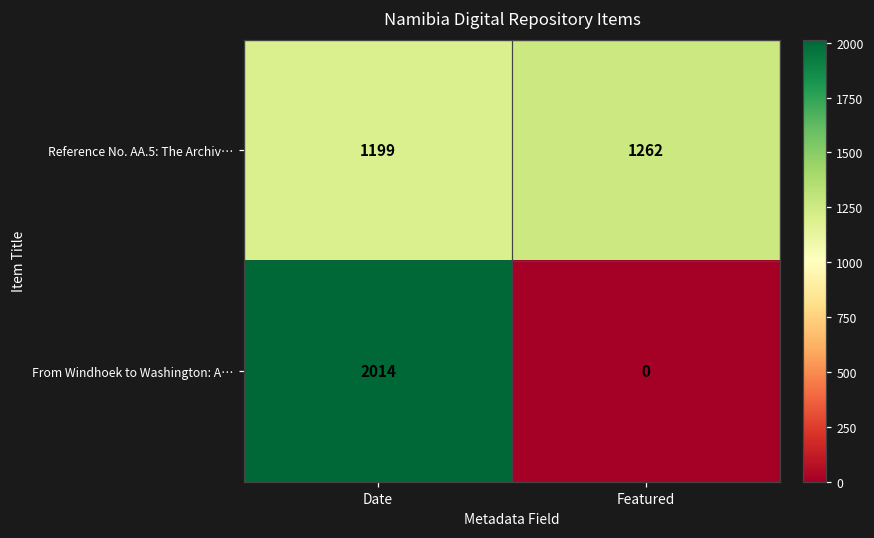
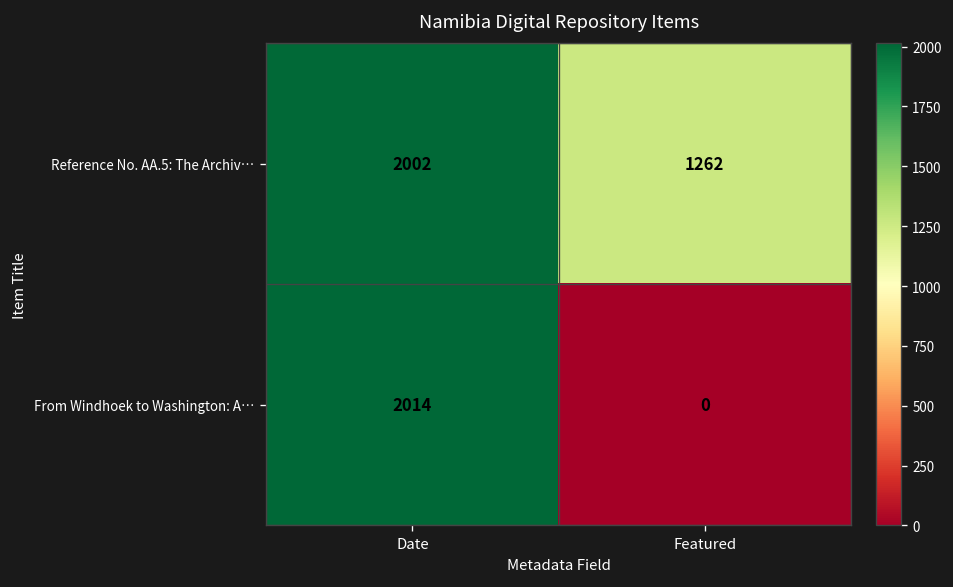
  {
    "Reference No. AA.5: The Archiv…": {
-     "Date": 1199,
+     "Date": 2002,
      "Featured": 1262
    },
    "From Windhoek to Washington: A…": {
      "Date": 2014,
      "Featured": 0
    }
  }
